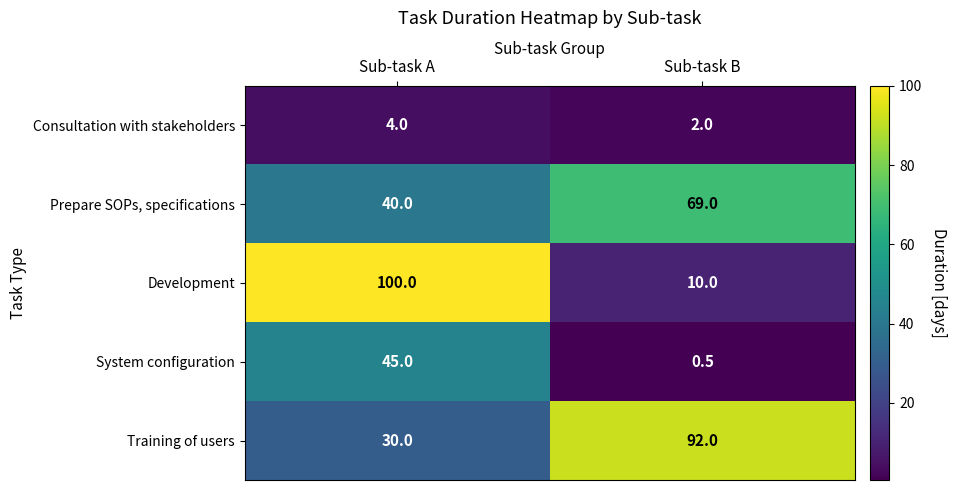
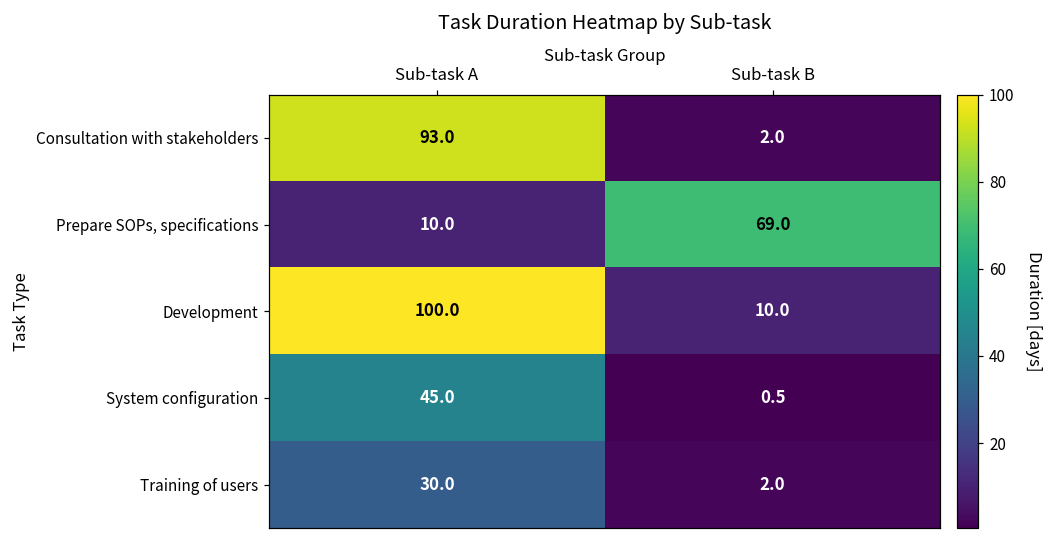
  {
    "Consultation with stakeholders": {
-     "Sub-task A": 4.0,
+     "Sub-task A": 93.0,
      "Sub-task B": 2.0
    },
    "Prepare SOPs, specifications": {
-     "Sub-task A": 40.0,
+     "Sub-task A": 10.0,
      "Sub-task B": 69.0
    },
    "Development": {
      "Sub-task A": 100.0,
      "Sub-task B": 10.0
    },
    "System configuration": {
      "Sub-task A": 45.0,
      "Sub-task B": 0.5
    },
    "Training of users": {
      "Sub-task A": 30.0,
-     "Sub-task B": 92.0
+     "Sub-task B": 2.0
    }
  }
